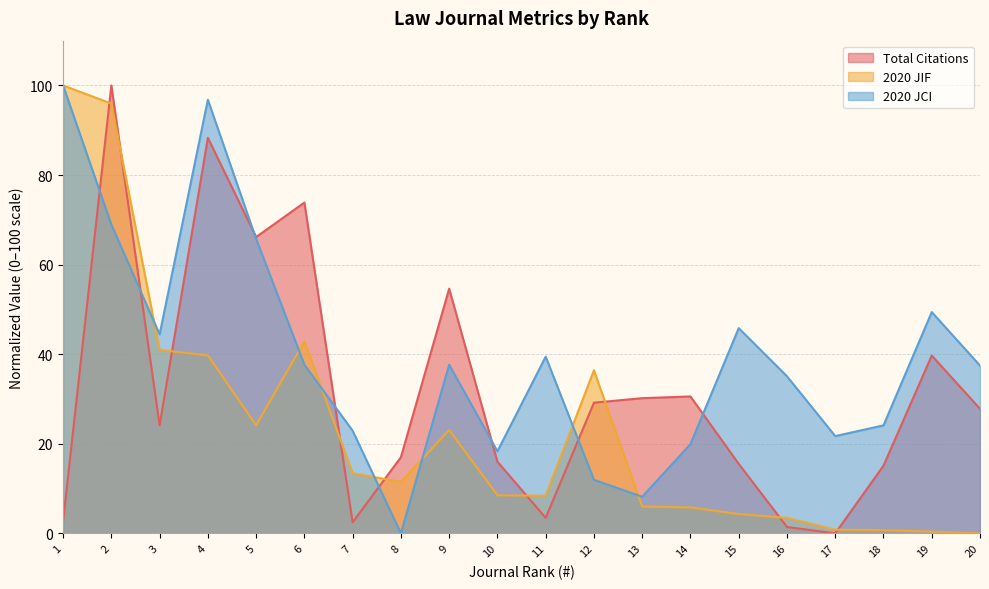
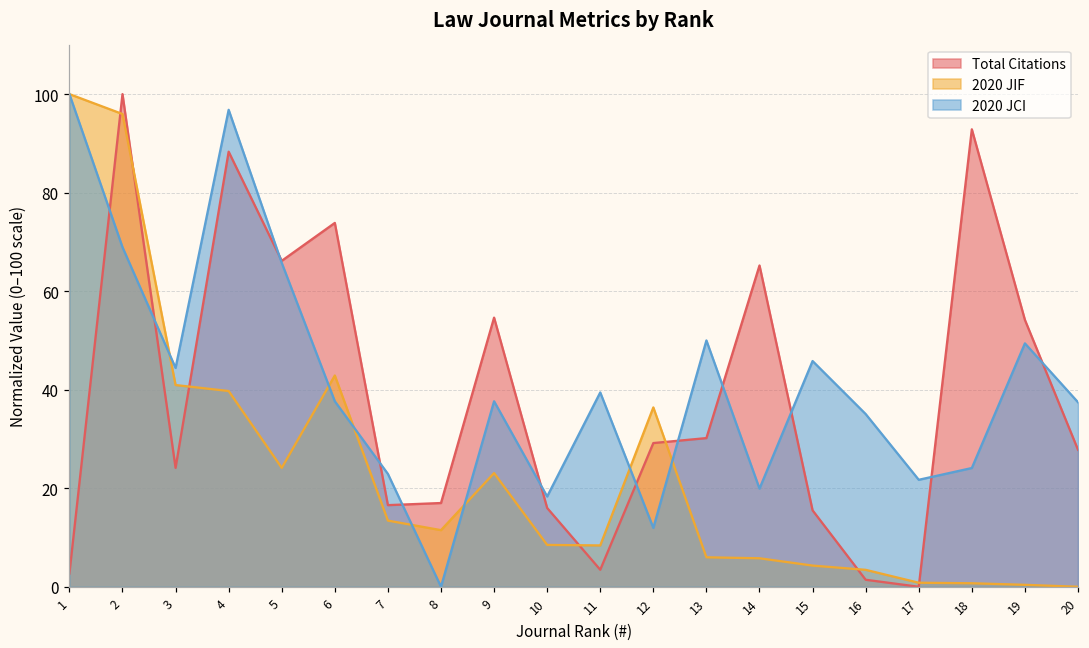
  {
    "Total Citations": {
      "1": 3,
      "2": 100,
      "3": 24,
      "4": 88,
      "6": 74,
-     "7": 2,
+     "7": 17,
      "8": 17,
      "9": 55,
      "10": 16,
      "11": 3,
      "12": 29,
      "13": 30,
-     "14": 31,
+     "14": 65,
      "15": 16,
      "16": 1,
      "17": 0,
-     "18": 15,
-     "19": 40,
+     "18": 93,
+     "19": 54,
      "20": 28
    },
    "2020 JIF": {
      "2": 96,
      "3": 41,
      "4": 40,
      "5": 24,
      "6": 43,
      "7": 13,
      "8": 11,
      "9": 23,
      "10": 8,
      "11": 8,
      "12": 36,
      "13": 6,
      "14": 6,
      "15": 4,
      "16": 3,
      "17": 1,
      "18": 1,
      "19": 0,
      "20": 0
    },
    "2020 JCI": {
      "2": 69,
      "3": 44,
      "4": 97,
      "6": 38,
      "7": 23,
      "8": 0,
      "9": 38,
      "10": 18,
      "11": 39,
      "12": 12,
-     "13": 8,
+     "13": 50,
      "14": 20,
      "15": 46,
      "16": 35,
      "17": 22,
      "18": 24,
      "19": 49,
      "20": 37
    }
  }
